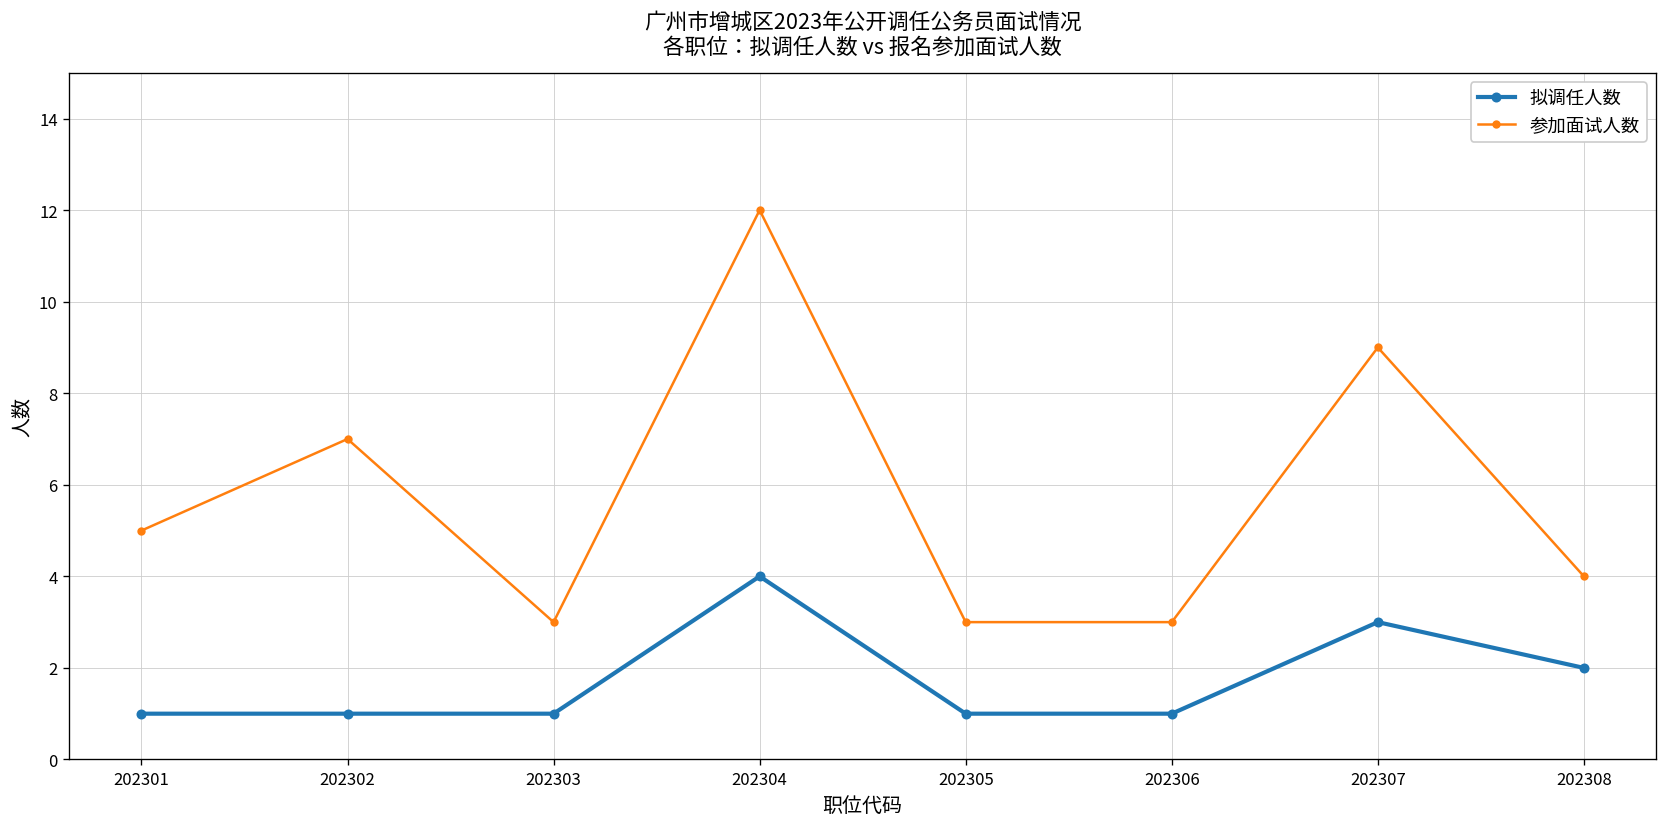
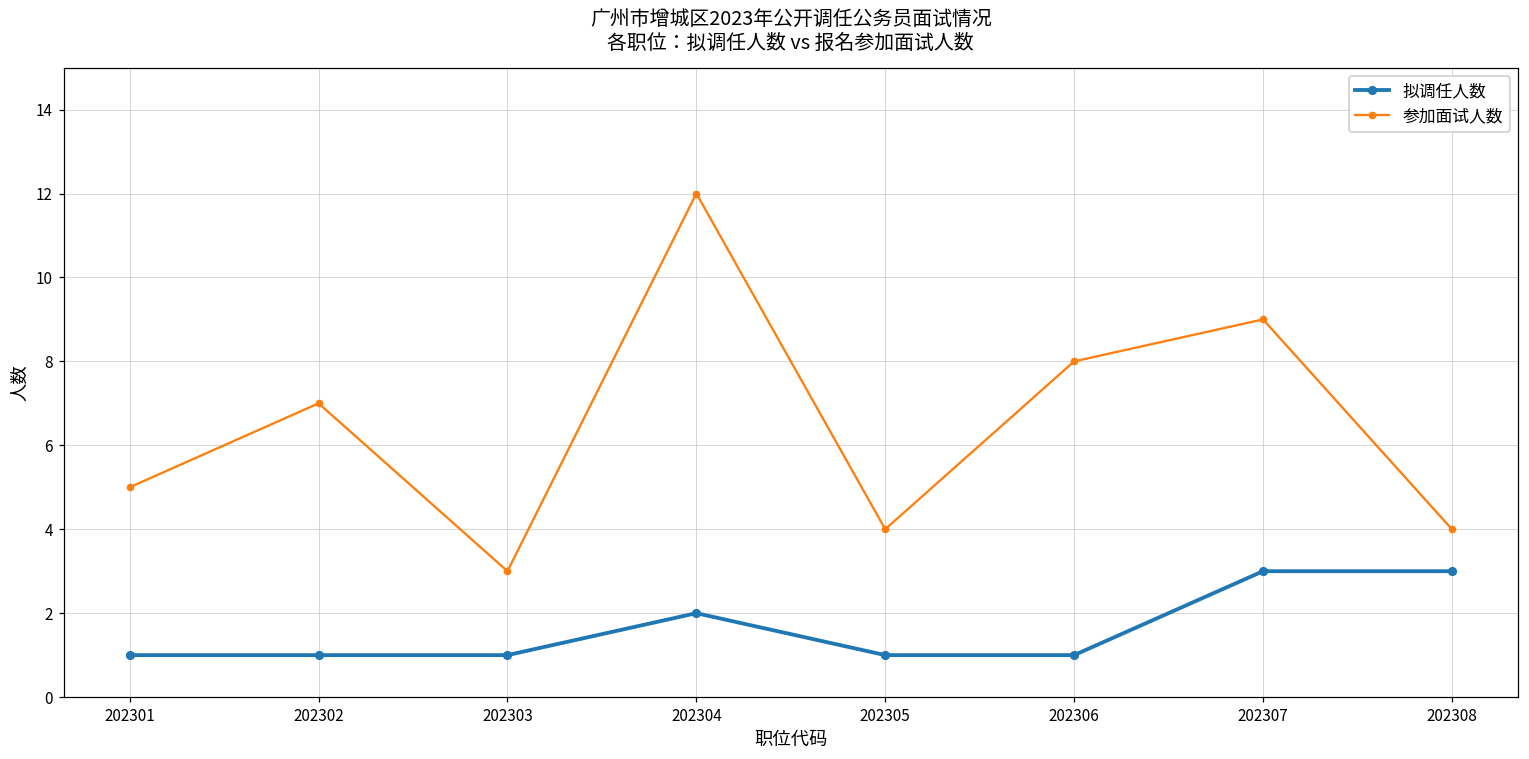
  {
    "拟调任人数": {
      "202301": 1,
      "202302": 1,
      "202303": 1,
-     "202304": 4,
+     "202304": 2,
      "202305": 1,
      "202306": 1,
      "202307": 3,
-     "202308": 2
+     "202308": 3
    },
    "参加面试人数": {
      "202301": 5,
      "202302": 7,
      "202303": 3,
      "202304": 12,
-     "202305": 3,
-     "202306": 3,
+     "202305": 4,
+     "202306": 8,
      "202307": 9,
      "202308": 4
    }
  }
